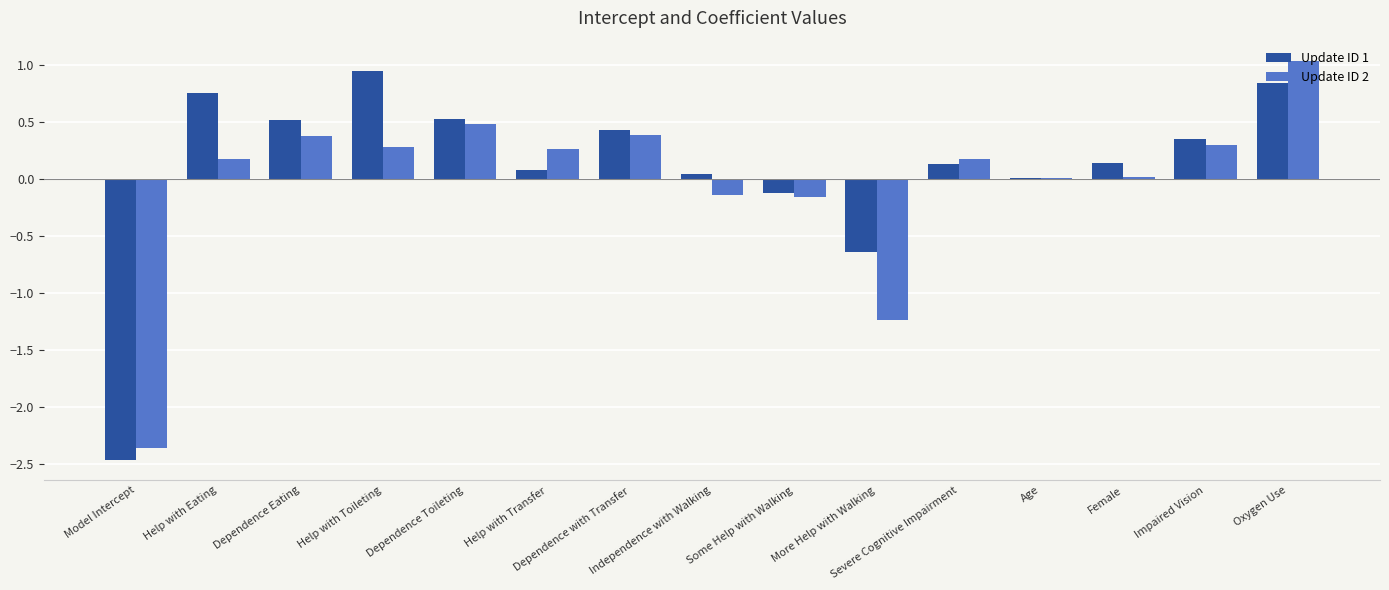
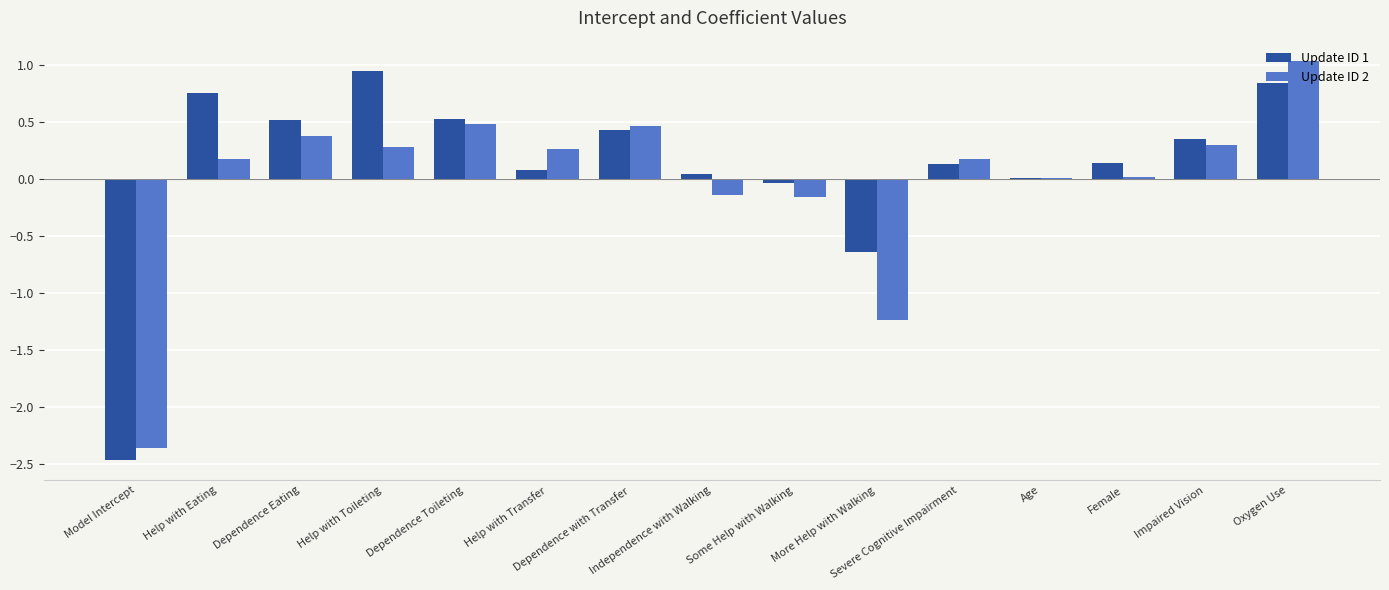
  {
    "Update ID 1": {
      "Model Intercept": -2.47,
      "Help with Eating": 0.75,
      "Dependence Eating": 0.52,
      "Help with Toileting": 0.95,
      "Dependence Toileting": 0.52,
      "Help with Transfer": 0.08,
      "Dependence with Transfer": 0.43,
      "Independence with Walking": 0.04,
-     "Some Help with Walking": -0.12,
+     "Some Help with Walking": -0.04,
      "More Help with Walking": -0.64,
      "Severe Cognitive Impairment": 0.13,
      "Female": 0.14,
      "Impaired Vision": 0.35,
      "Oxygen Use": 0.85
    },
    "Update ID 2": {
      "Model Intercept": -2.36,
      "Help with Eating": 0.17,
      "Dependence Eating": 0.38,
      "Help with Toileting": 0.28,
      "Dependence Toileting": 0.48,
      "Help with Transfer": 0.26,
-     "Dependence with Transfer": 0.39,
+     "Dependence with Transfer": 0.46,
      "Independence with Walking": -0.14,
      "Some Help with Walking": -0.16,
      "More Help with Walking": -1.24,
      "Severe Cognitive Impairment": 0.17,
      "Female": 0.02,
      "Impaired Vision": 0.30,
      "Oxygen Use": 1.04
    }
  }
